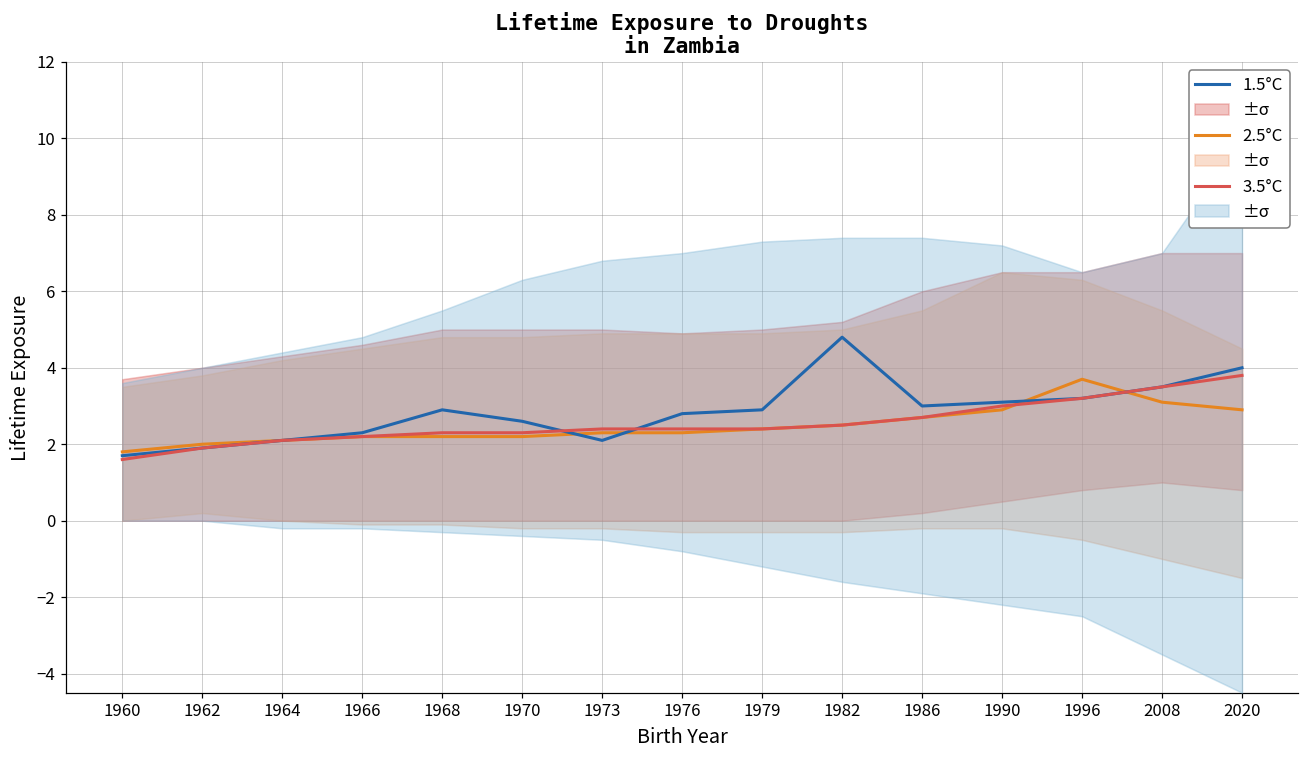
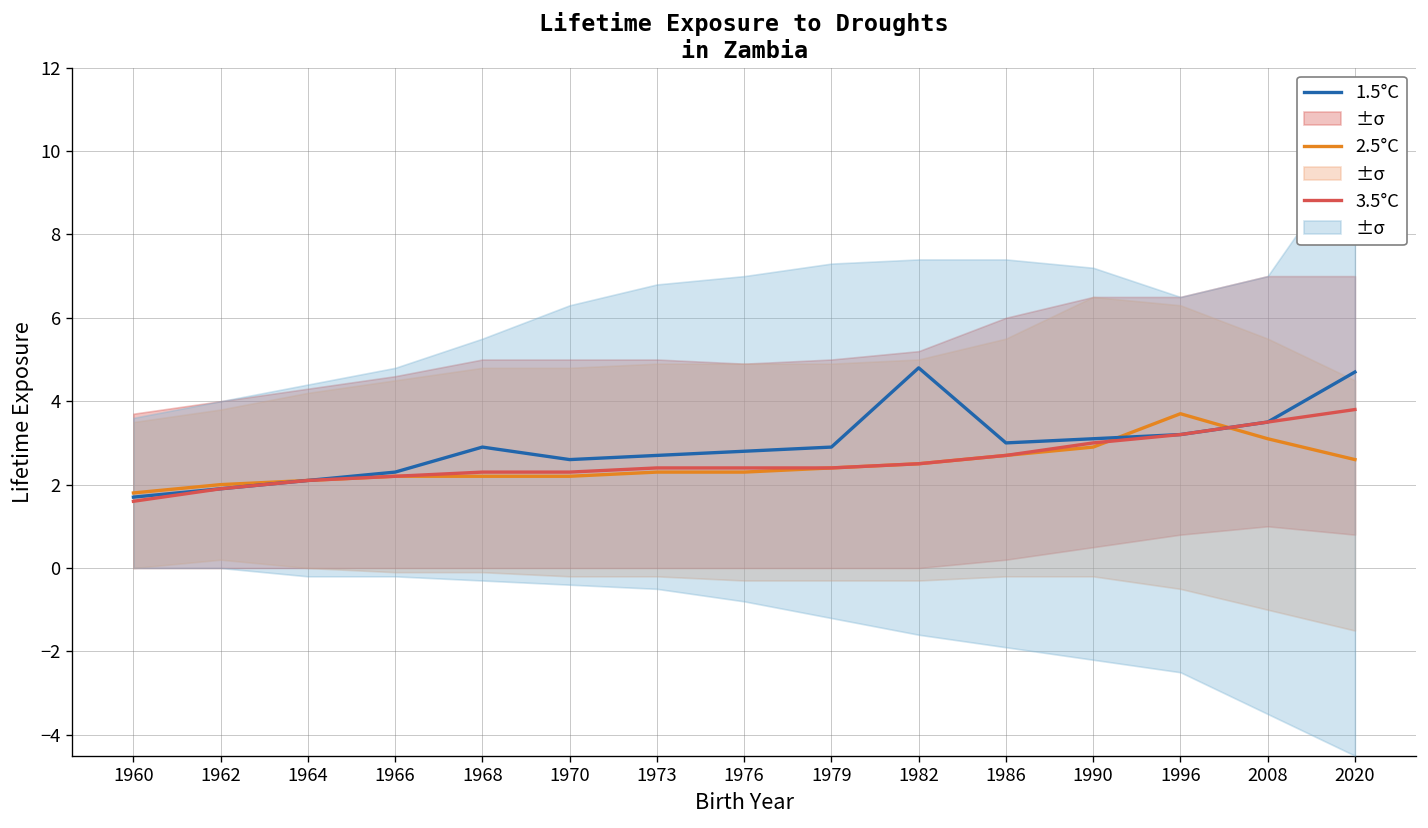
  {
    "1.5°C": {
      "1960": 1.7,
      "1966": 2.3,
      "1968": 2.9,
      "1970": 2.6,
-     "1973": 2.1,
+     "1973": 2.7,
      "1976": 2.8,
      "1979": 2.9,
      "1982": 4.8,
      "1986": 3.0,
      "1990": 3.1,
-     "2020": 4.0
+     "2020": 4.7
    },
    "2.5°C": {
      "1960": 1.8,
      "1962": 2.0,
      "1968": 2.2,
      "1970": 2.2,
      "1973": 2.3,
      "1976": 2.3,
      "1990": 2.9,
      "1996": 3.7,
      "2008": 3.1,
-     "2020": 2.9
+     "2020": 2.6
    }
  }
